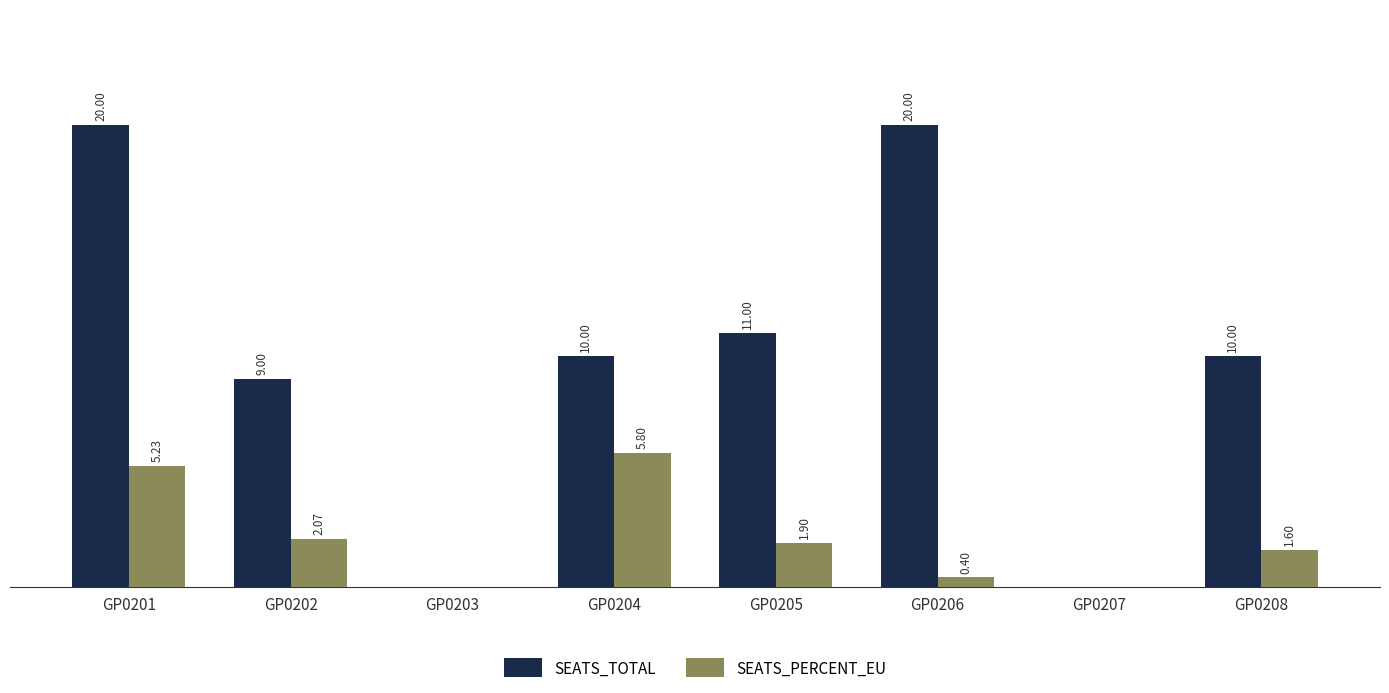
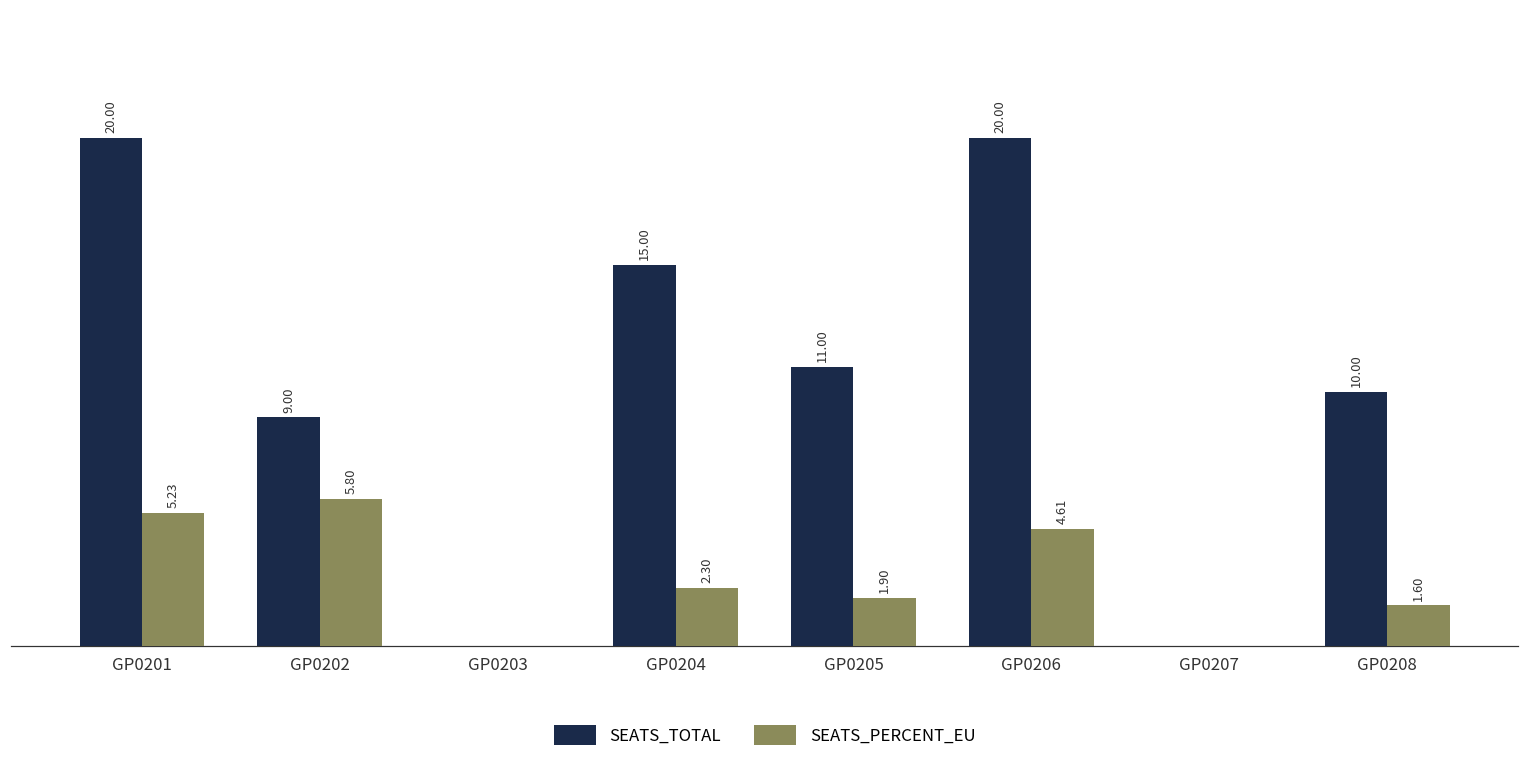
  {
    "SEATS_TOTAL": {
      "GP0201": 20.00,
      "GP0202": 9.00,
-     "GP0204": 10.00,
+     "GP0204": 15.00,
      "GP0205": 11.00,
      "GP0206": 20.00,
      "GP0208": 10.00
    },
    "SEATS_PERCENT_EU": {
      "GP0201": 5.23,
-     "GP0202": 2.07,
-     "GP0204": 5.80,
+     "GP0202": 5.80,
+     "GP0204": 2.30,
      "GP0205": 1.90,
-     "GP0206": 0.40,
+     "GP0206": 4.61,
      "GP0208": 1.60
    }
  }
